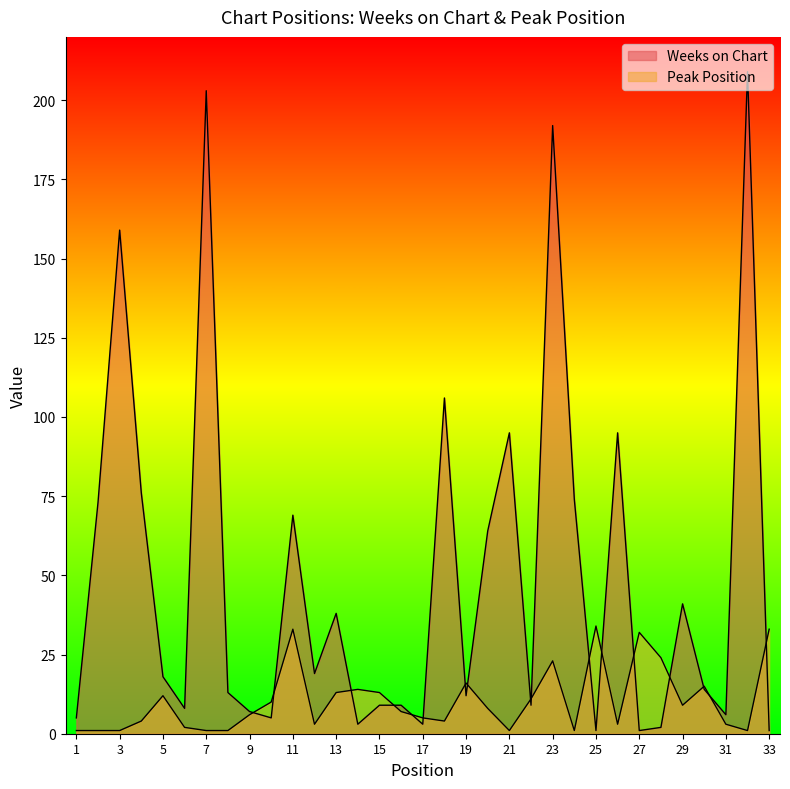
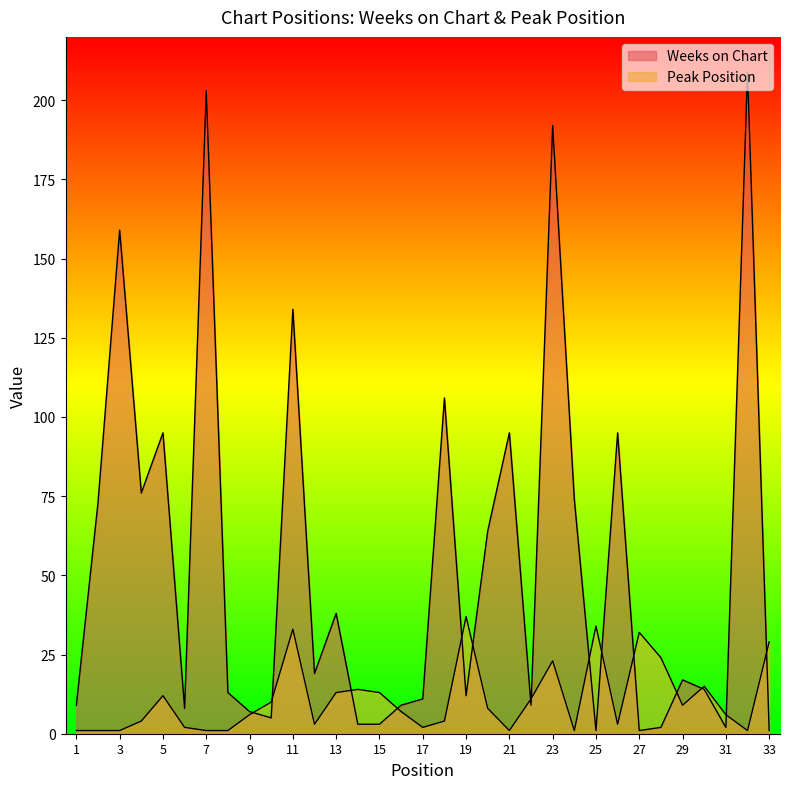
  {
    "Weeks on Chart": {
-     "1": 5,
+     "1": 9,
      "3": 159,
-     "5": 18,
+     "5": 95,
      "7": 203,
      "9": 7,
-     "11": 69,
+     "11": 134,
      "13": 38,
-     "15": 9,
-     "17": 3,
+     "15": 3,
+     "17": 11,
      "19": 12,
      "21": 95,
      "23": 192,
      "25": 1,
      "27": 1,
-     "29": 41,
-     "31": 6,
+     "29": 17,
+     "31": 2,
      "33": 1
    },
    "Peak Position": {
      "1": 1,
      "3": 1,
      "5": 12,
      "7": 1,
      "9": 6,
      "11": 33,
      "13": 13,
      "15": 13,
-     "17": 5,
-     "19": 16,
+     "17": 2,
+     "19": 37,
      "21": 1,
      "23": 23,
      "25": 34,
      "27": 32,
      "29": 9,
-     "31": 3,
-     "33": 33
+     "31": 6,
+     "33": 29
    }
  }
